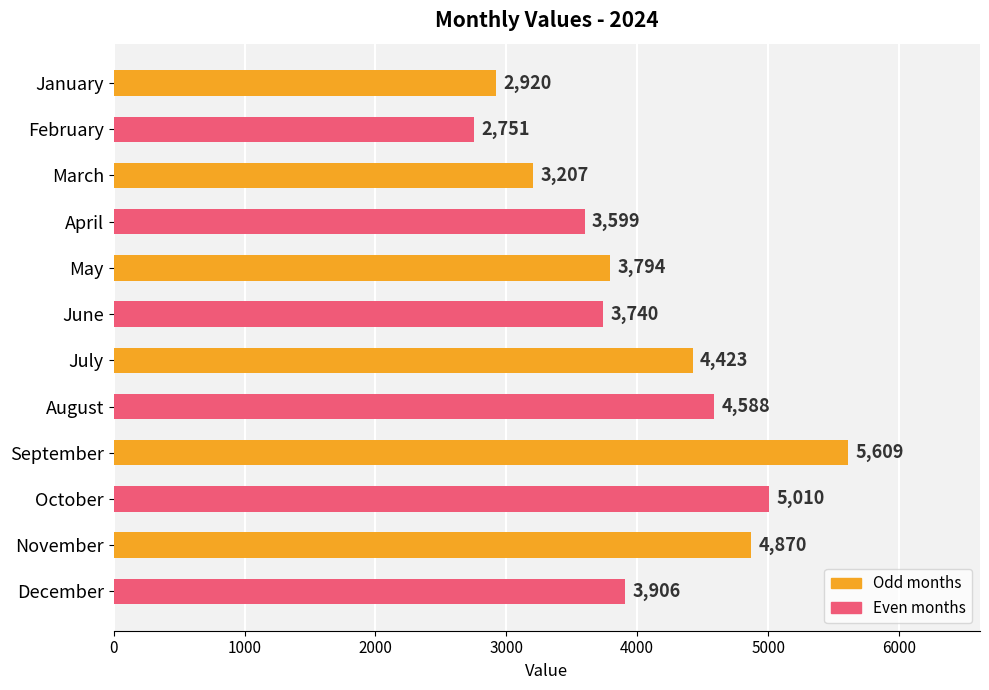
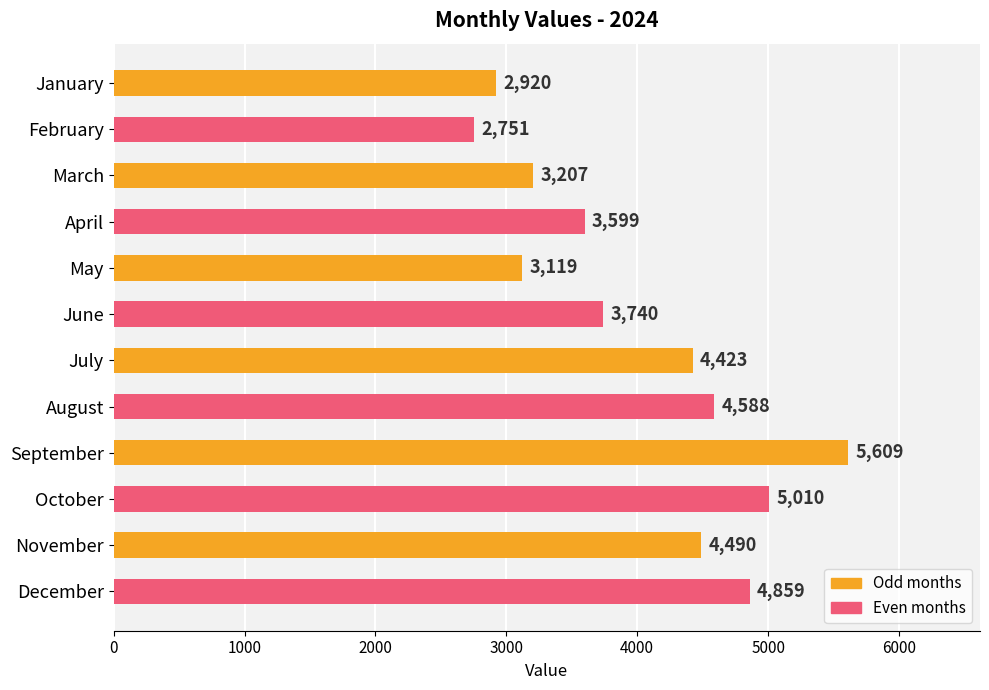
  {
    "January": "2,920",
    "February": "2,751",
    "March": "3,207",
    "April": "3,599",
-   "May": "3,794",
+   "May": "3,119",
    "June": "3,740",
    "July": "4,423",
    "August": "4,588",
    "September": "5,609",
    "October": "5,010",
-   "November": "4,870",
-   "December": "3,906"
+   "November": "4,490",
+   "December": "4,859"
  }
